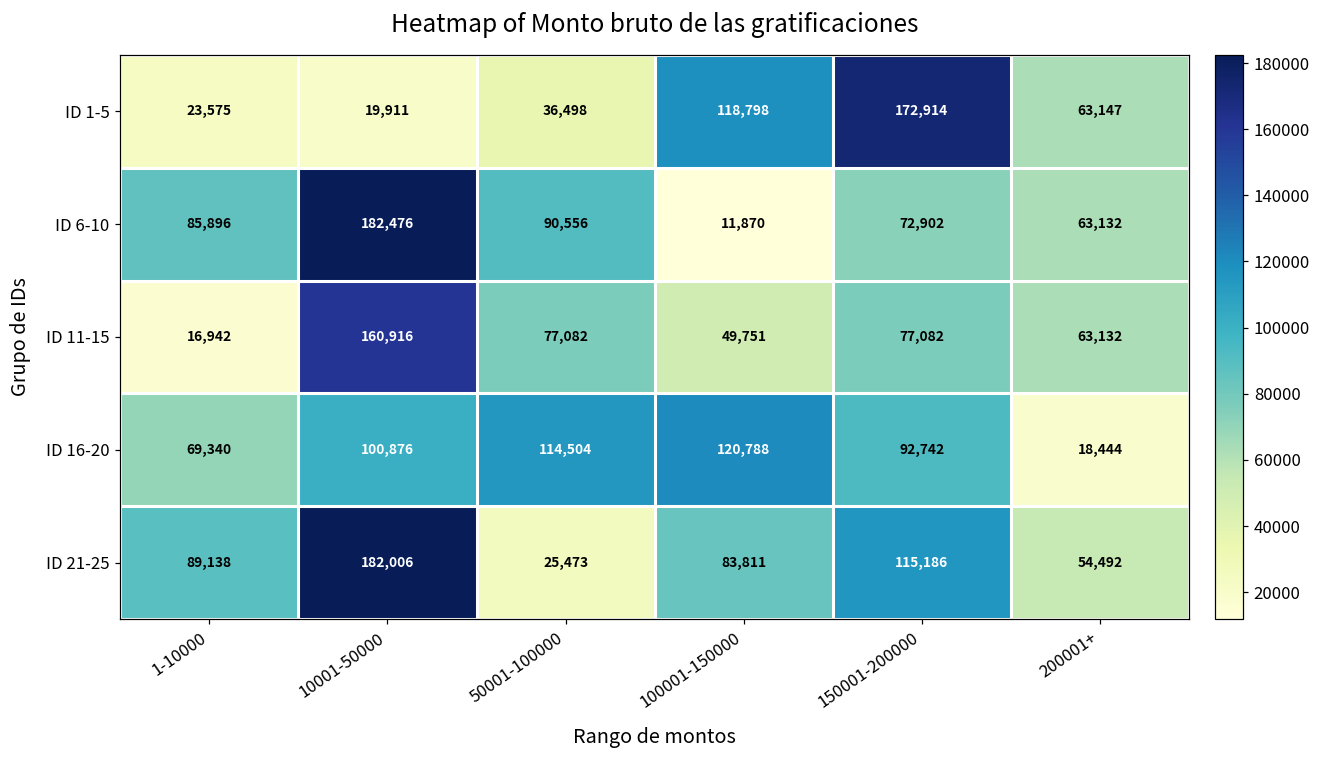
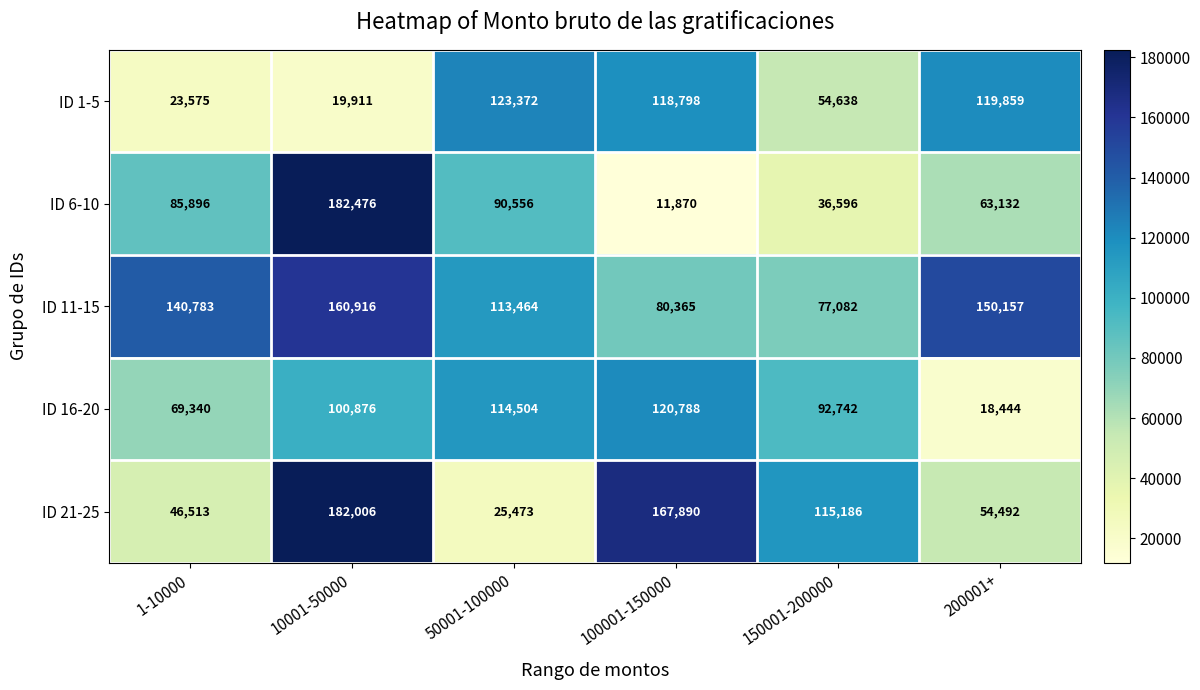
  {
    "ID 1-5": {
      "1-10000": "23,575",
      "10001-50000": "19,911",
-     "50001-100000": "36,498",
+     "50001-100000": "123,372",
      "100001-150000": "118,798",
-     "150001-200000": "172,914",
-     "200001+": "63,147"
+     "150001-200000": "54,638",
+     "200001+": "119,859"
    },
    "ID 6-10": {
      "1-10000": "85,896",
      "10001-50000": "182,476",
      "50001-100000": "90,556",
      "100001-150000": "11,870",
-     "150001-200000": "72,902",
+     "150001-200000": "36,596",
      "200001+": "63,132"
    },
    "ID 11-15": {
-     "1-10000": "16,942",
+     "1-10000": "140,783",
      "10001-50000": "160,916",
-     "50001-100000": "77,082",
-     "100001-150000": "49,751",
+     "50001-100000": "113,464",
+     "100001-150000": "80,365",
      "150001-200000": "77,082",
-     "200001+": "63,132"
+     "200001+": "150,157"
    },
    "ID 16-20": {
      "1-10000": "69,340",
      "10001-50000": "100,876",
      "50001-100000": "114,504",
      "100001-150000": "120,788",
      "150001-200000": "92,742",
      "200001+": "18,444"
    },
    "ID 21-25": {
-     "1-10000": "89,138",
+     "1-10000": "46,513",
      "10001-50000": "182,006",
      "50001-100000": "25,473",
-     "100001-150000": "83,811",
+     "100001-150000": "167,890",
      "150001-200000": "115,186",
      "200001+": "54,492"
    }
  }
